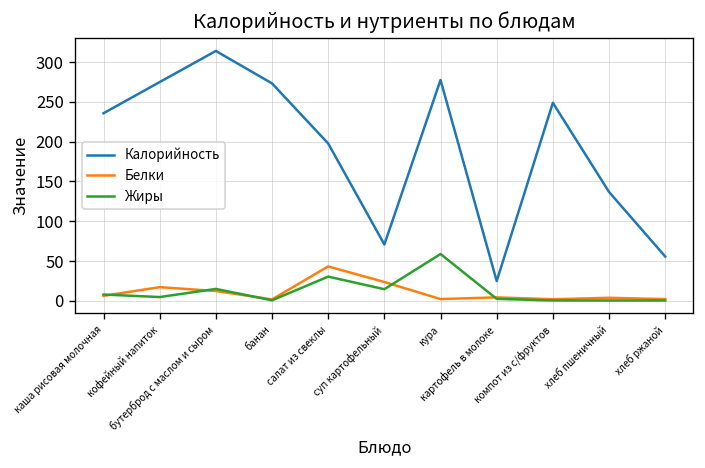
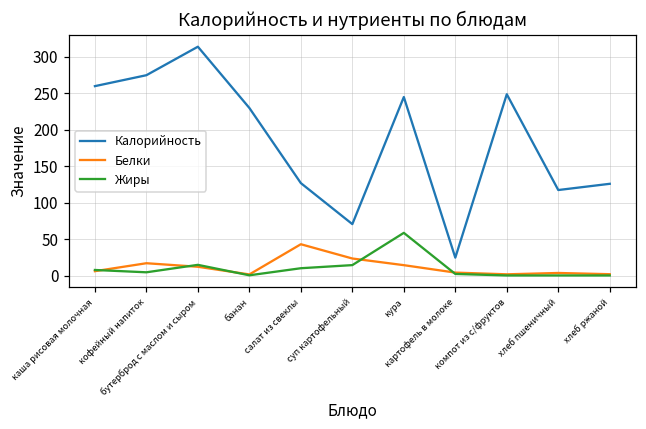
  {
    "Калорийность": {
-     "каша рисовая молочная": 240,
+     "каша рисовая молочная": 260,
      "кофейный напиток": 270,
      "бутерброд с маслом и сыром": 310,
-     "банан": 270,
-     "салат из свеклы": 200,
+     "банан": 230,
+     "салат из свеклы": 130,
      "суп картофельный": 70,
-     "кура": 280,
+     "кура": 250,
      "картофель в молоке": 20,
      "компот из с/фруктов": 250,
-     "хлеб пшеничный": 140,
-     "хлеб ржаной": 60
+     "хлеб пшеничный": 120,
+     "хлеб ржаной": 130
    },
    "Белки": {
      "кофейный напиток": 20,
      "салат из свеклы": 40,
      "суп картофельный": 20,
-     "кура": 0
+     "кура": 10
    },
    "Жиры": {
      "кофейный напиток": 0,
-     "салат из свеклы": 30,
+     "салат из свеклы": 10,
      "суп картофельный": 10,
      "кура": 60
    }
  }
